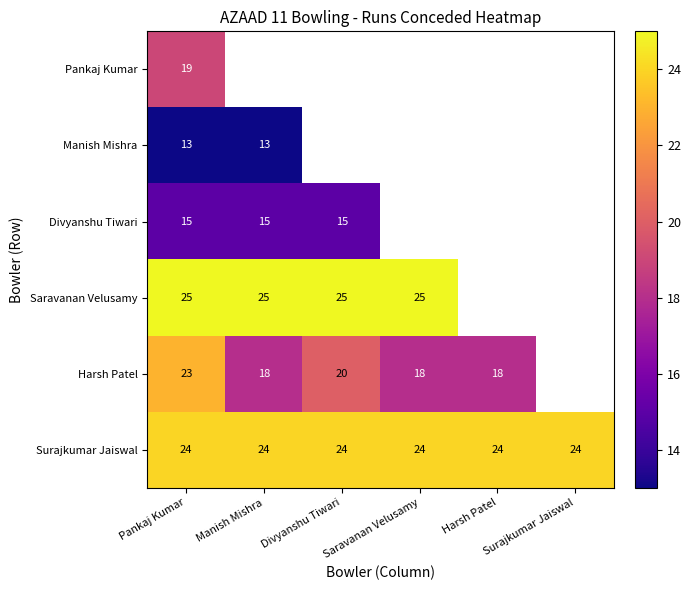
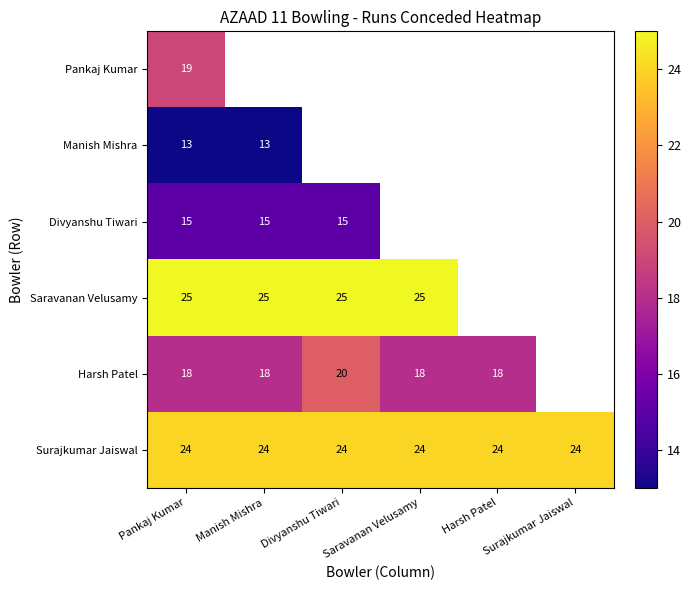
  {
    "Pankaj Kumar": {
      "Pankaj Kumar": 19
    },
    "Manish Mishra": {
      "Pankaj Kumar": 13,
      "Manish Mishra": 13
    },
    "Divyanshu Tiwari": {
      "Pankaj Kumar": 15,
      "Manish Mishra": 15,
      "Divyanshu Tiwari": 15
    },
    "Saravanan Velusamy": {
      "Pankaj Kumar": 25,
      "Manish Mishra": 25,
      "Divyanshu Tiwari": 25,
      "Saravanan Velusamy": 25
    },
    "Harsh Patel": {
-     "Pankaj Kumar": 23,
+     "Pankaj Kumar": 18,
      "Manish Mishra": 18,
      "Divyanshu Tiwari": 20,
      "Saravanan Velusamy": 18,
      "Harsh Patel": 18
    },
    "Surajkumar Jaiswal": {
      "Pankaj Kumar": 24,
      "Manish Mishra": 24,
      "Divyanshu Tiwari": 24,
      "Saravanan Velusamy": 24,
      "Harsh Patel": 24,
      "Surajkumar Jaiswal": 24
    }
  }
